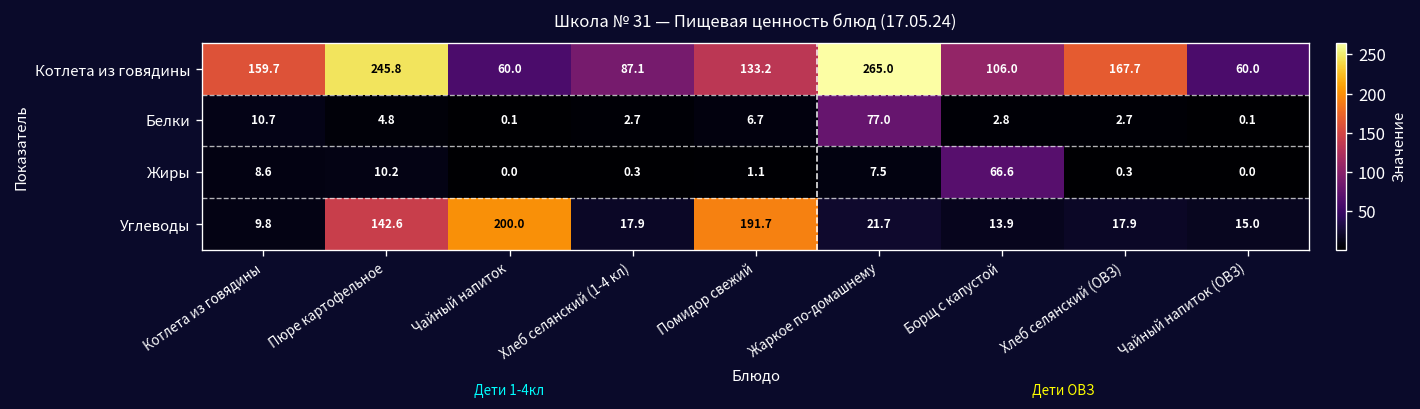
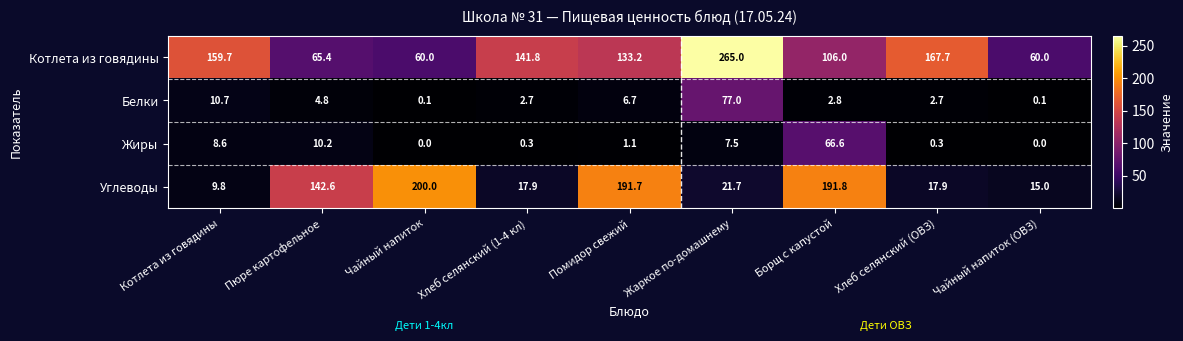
  {
    "Котлета из говядины": {
      "Котлета из говядины": 159.7,
-     "Пюре картофельное": 245.8,
+     "Пюре картофельное": 65.4,
      "Чайный напиток": 60.0,
-     "Хлеб селянский (1-4 кл)": 87.1,
+     "Хлеб селянский (1-4 кл)": 141.8,
      "Помидор свежий": 133.2,
      "Жаркое по-домашнему": 265.0,
      "Борщ с капустой": 106.0,
      "Хлеб селянский (ОВЗ)": 167.7,
      "Чайный напиток (ОВЗ)": 60.0
    },
    "Белки": {
      "Котлета из говядины": 10.7,
      "Пюре картофельное": 4.8,
      "Чайный напиток": 0.1,
      "Хлеб селянский (1-4 кл)": 2.7,
      "Помидор свежий": 6.7,
      "Жаркое по-домашнему": 77.0,
      "Борщ с капустой": 2.8,
      "Хлеб селянский (ОВЗ)": 2.7,
      "Чайный напиток (ОВЗ)": 0.1
    },
    "Жиры": {
      "Котлета из говядины": 8.6,
      "Пюре картофельное": 10.2,
      "Чайный напиток": 0.0,
      "Хлеб селянский (1-4 кл)": 0.3,
      "Помидор свежий": 1.1,
      "Жаркое по-домашнему": 7.5,
      "Борщ с капустой": 66.6,
      "Хлеб селянский (ОВЗ)": 0.3,
      "Чайный напиток (ОВЗ)": 0.0
    },
    "Углеводы": {
      "Котлета из говядины": 9.8,
      "Пюре картофельное": 142.6,
      "Чайный напиток": 200.0,
      "Хлеб селянский (1-4 кл)": 17.9,
      "Помидор свежий": 191.7,
      "Жаркое по-домашнему": 21.7,
-     "Борщ с капустой": 13.9,
+     "Борщ с капустой": 191.8,
      "Хлеб селянский (ОВЗ)": 17.9,
      "Чайный напиток (ОВЗ)": 15.0
    }
  }
